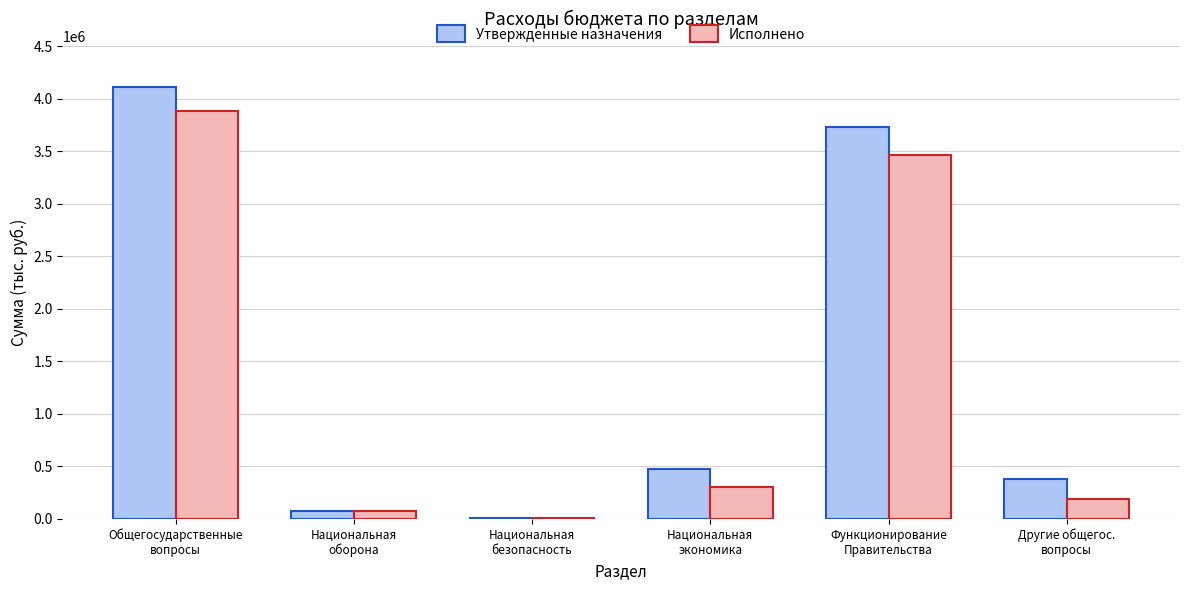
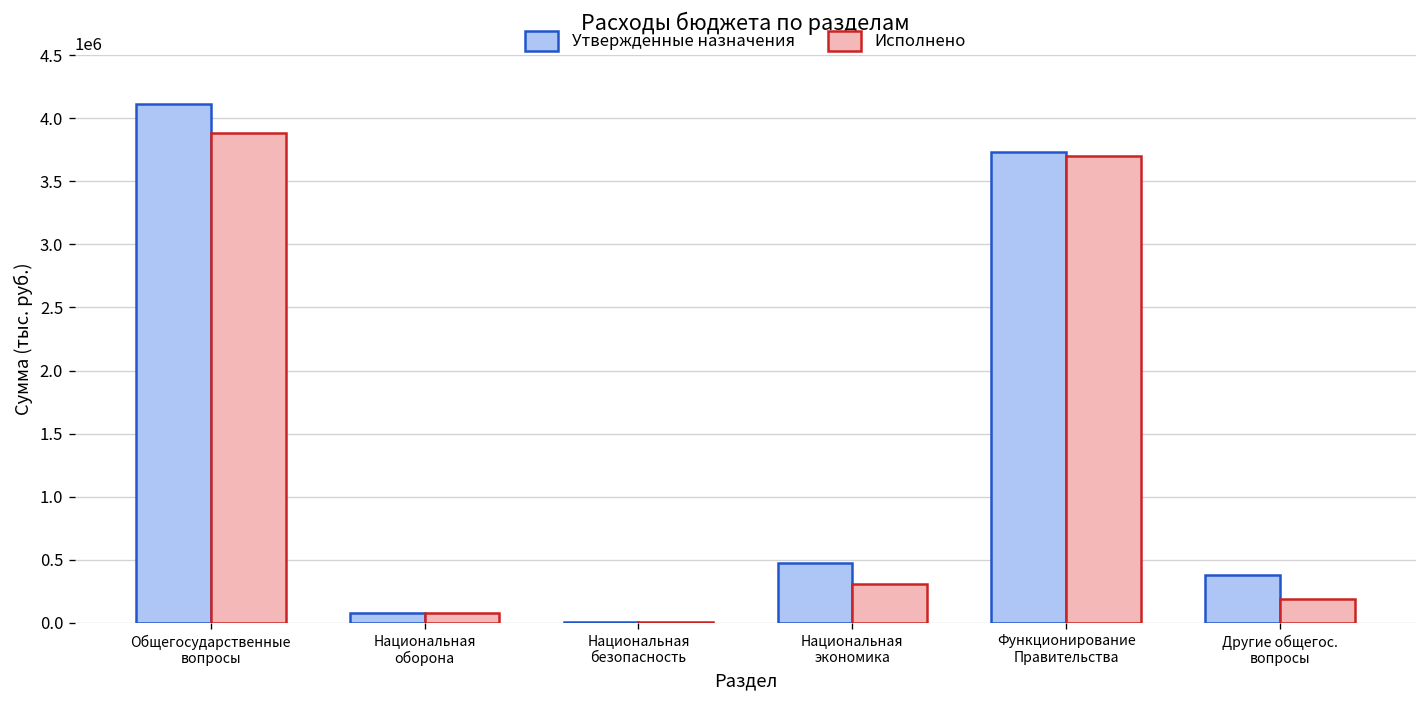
  {
    "Утвержденные назначения": {
      "Общегосударственные вопросы": 4110000,
      "Национальная оборона": 80000,
      "Национальная экономика": 470000,
      "Функционирование Правительства": 3730000,
      "Другие общегос. вопросы": 380000
    },
    "Исполнено": {
      "Общегосударственные вопросы": 3890000,
      "Национальная оборона": 80000,
      "Национальная экономика": 310000,
-     "Функционирование Правительства": 3460000,
+     "Функционирование Правительства": 3700000,
      "Другие общегос. вопросы": 190000
    }
  }
